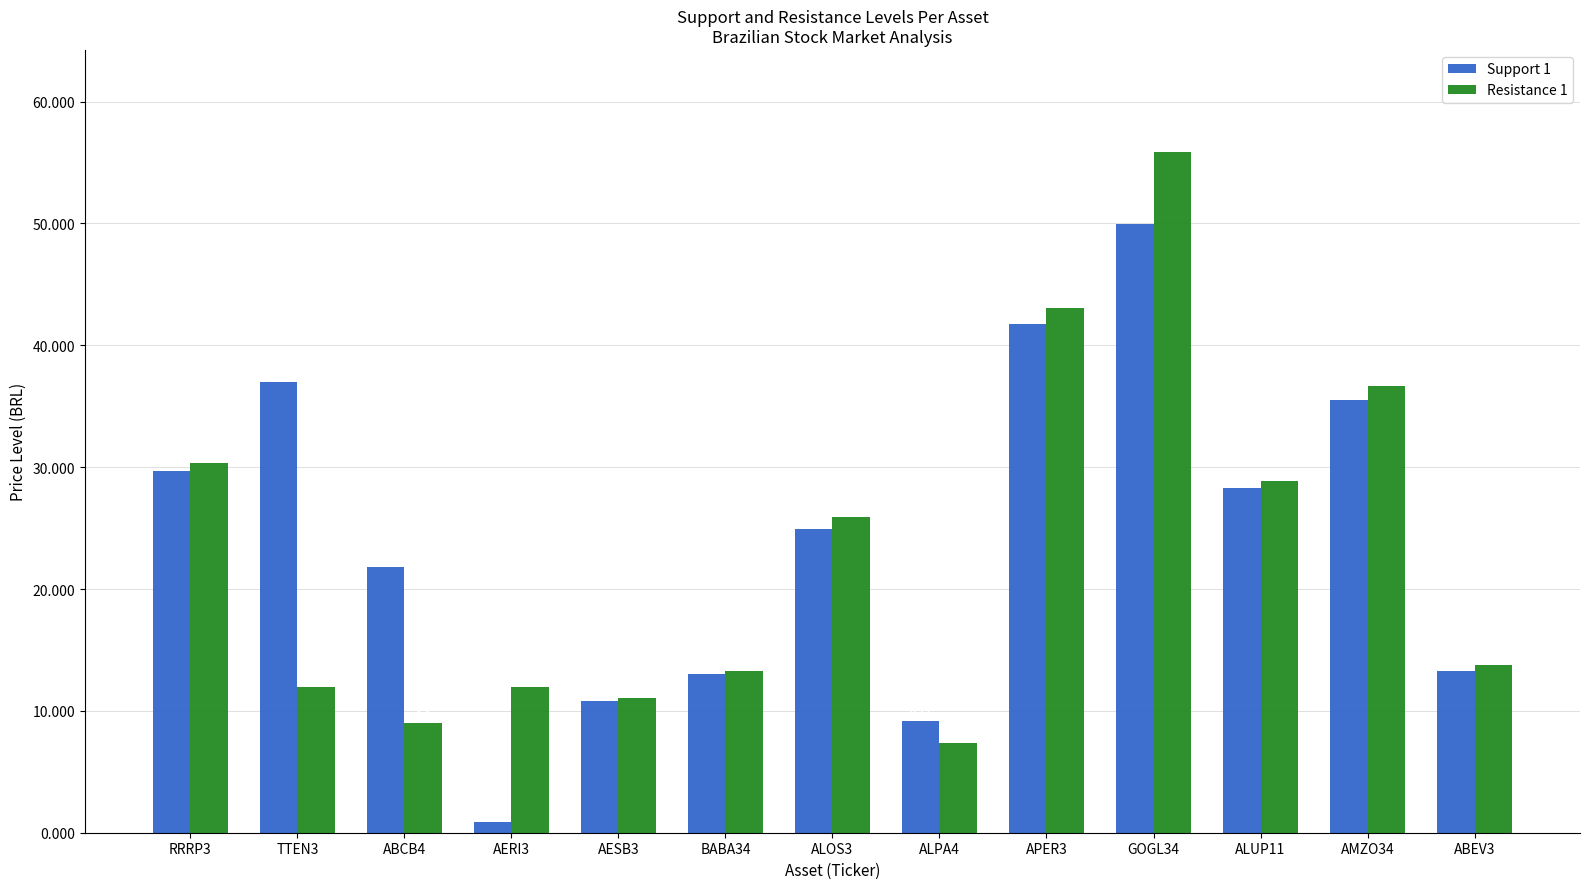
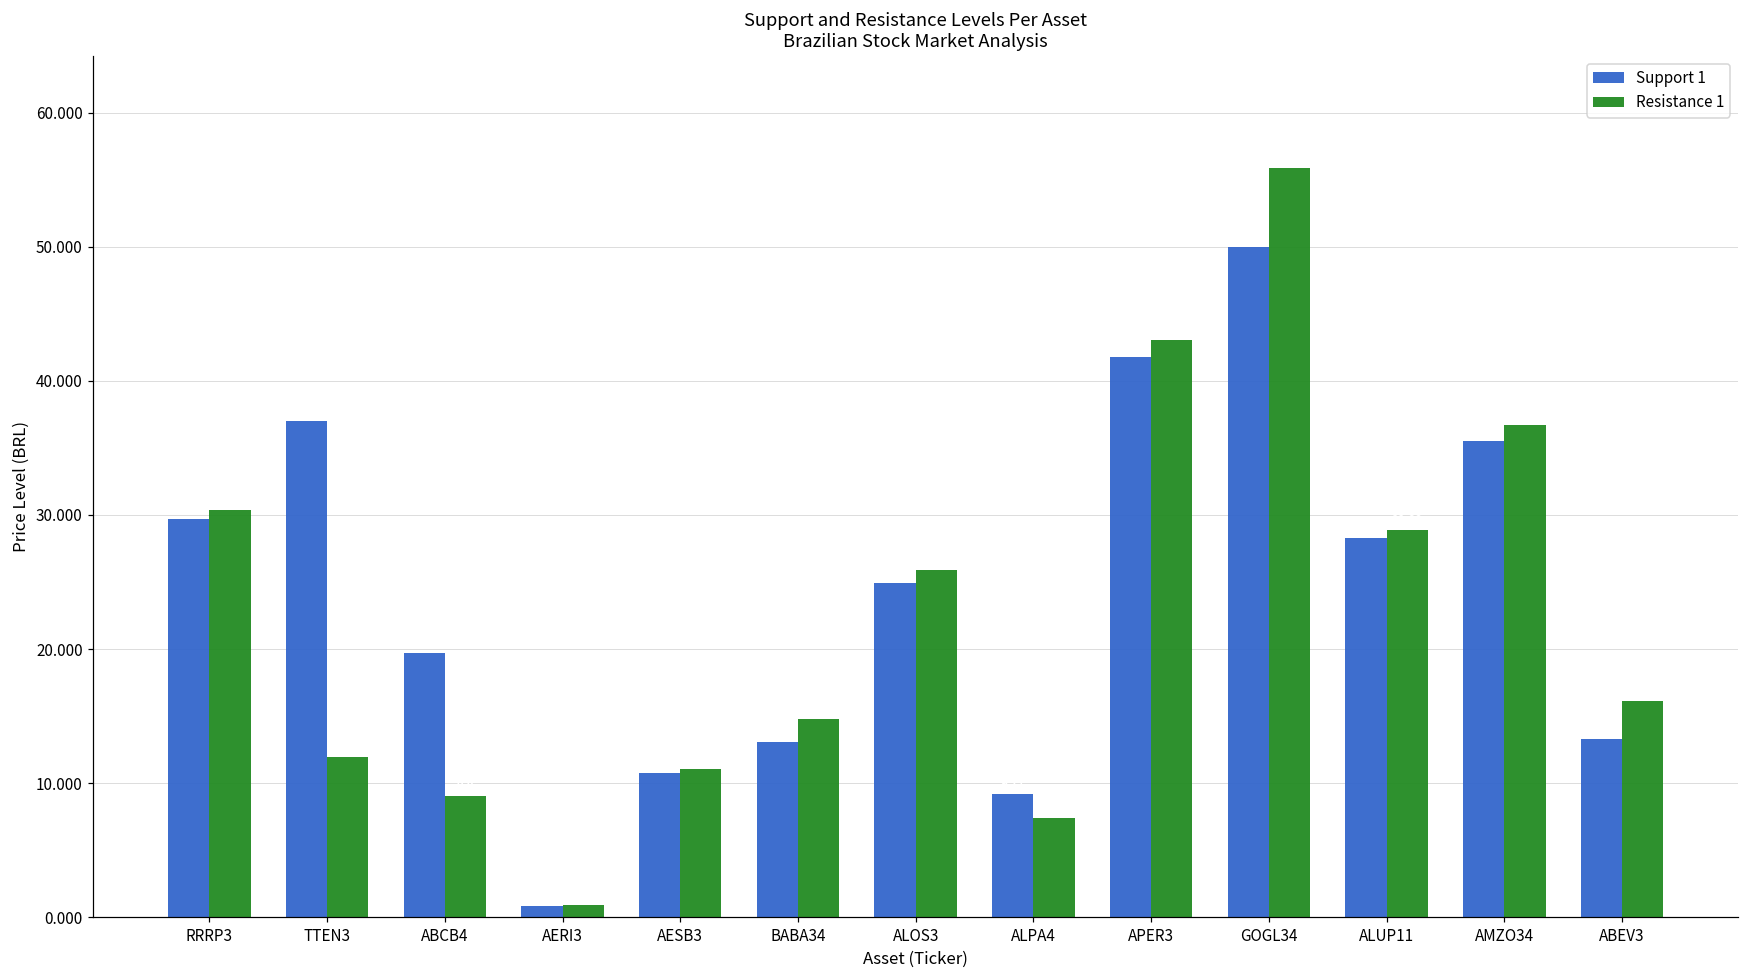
  {
    "Support 1": {
      "RRRP3": 29.7,
      "TTEN3": 37.0,
-     "ABCB4": 21.8,
+     "ABCB4": 19.7,
      "AERI3": 0.9,
      "AESB3": 10.8,
      "BABA34": 13.1,
      "ALOS3": 24.9,
      "ALPA4": 9.2,
      "APER3": 41.8,
      "GOGL34": 50.0,
      "ALUP11": 28.3,
      "AMZO34": 35.5,
      "ABEV3": 13.3
    },
    "Resistance 1": {
      "RRRP3": 30.4,
      "TTEN3": 11.9,
      "ABCB4": 9.0,
-     "AERI3": 12.0,
+     "AERI3": 0.9,
      "AESB3": 11.1,
-     "BABA34": 13.2,
+     "BABA34": 14.8,
      "ALOS3": 25.9,
      "ALPA4": 7.4,
      "APER3": 43.1,
      "GOGL34": 55.9,
      "ALUP11": 28.9,
      "AMZO34": 36.7,
-     "ABEV3": 13.8
+     "ABEV3": 16.1
    }
  }
